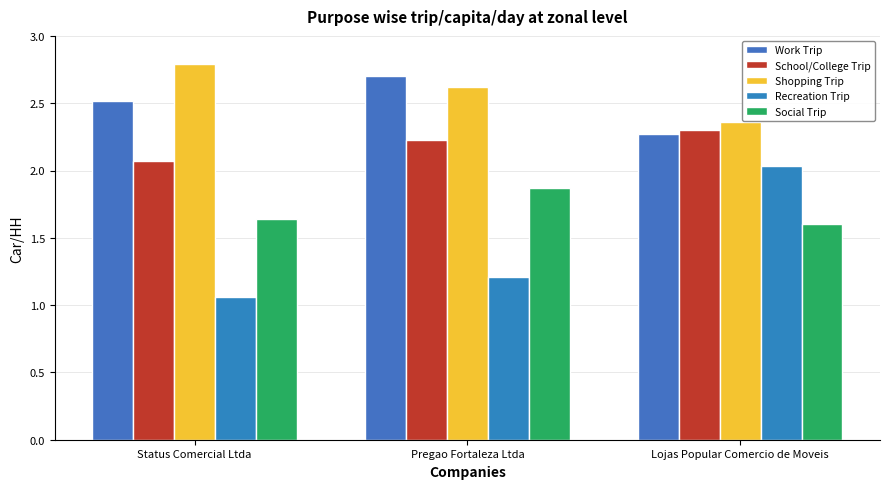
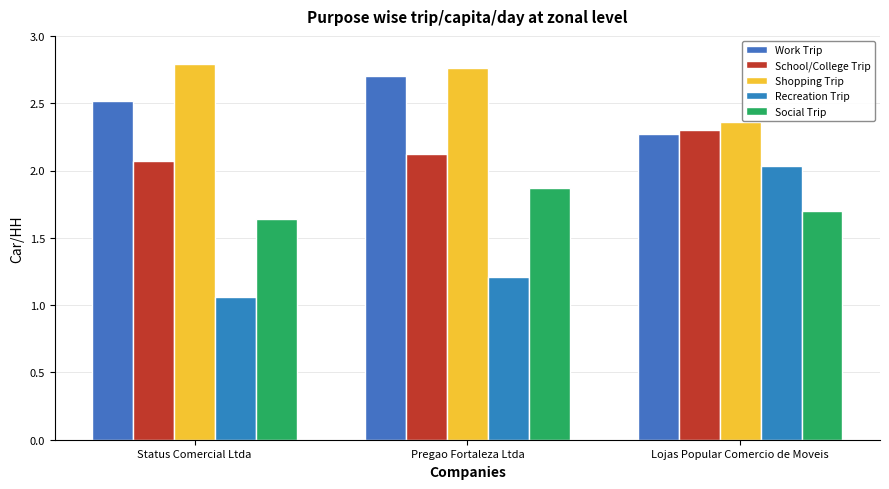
  {
    "School/College Trip": {
      "Status Comercial Ltda": 2.07,
-     "Pregao Fortaleza Ltda": 2.23,
+     "Pregao Fortaleza Ltda": 2.12,
      "Lojas Popular Comercio de Moveis": 2.30
    },
    "Shopping Trip": {
      "Status Comercial Ltda": 2.79,
-     "Pregao Fortaleza Ltda": 2.62,
+     "Pregao Fortaleza Ltda": 2.76,
      "Lojas Popular Comercio de Moveis": 2.36
    },
    "Social Trip": {
      "Status Comercial Ltda": 1.64,
      "Pregao Fortaleza Ltda": 1.87,
-     "Lojas Popular Comercio de Moveis": 1.6
+     "Lojas Popular Comercio de Moveis": 1.7
    }
  }
